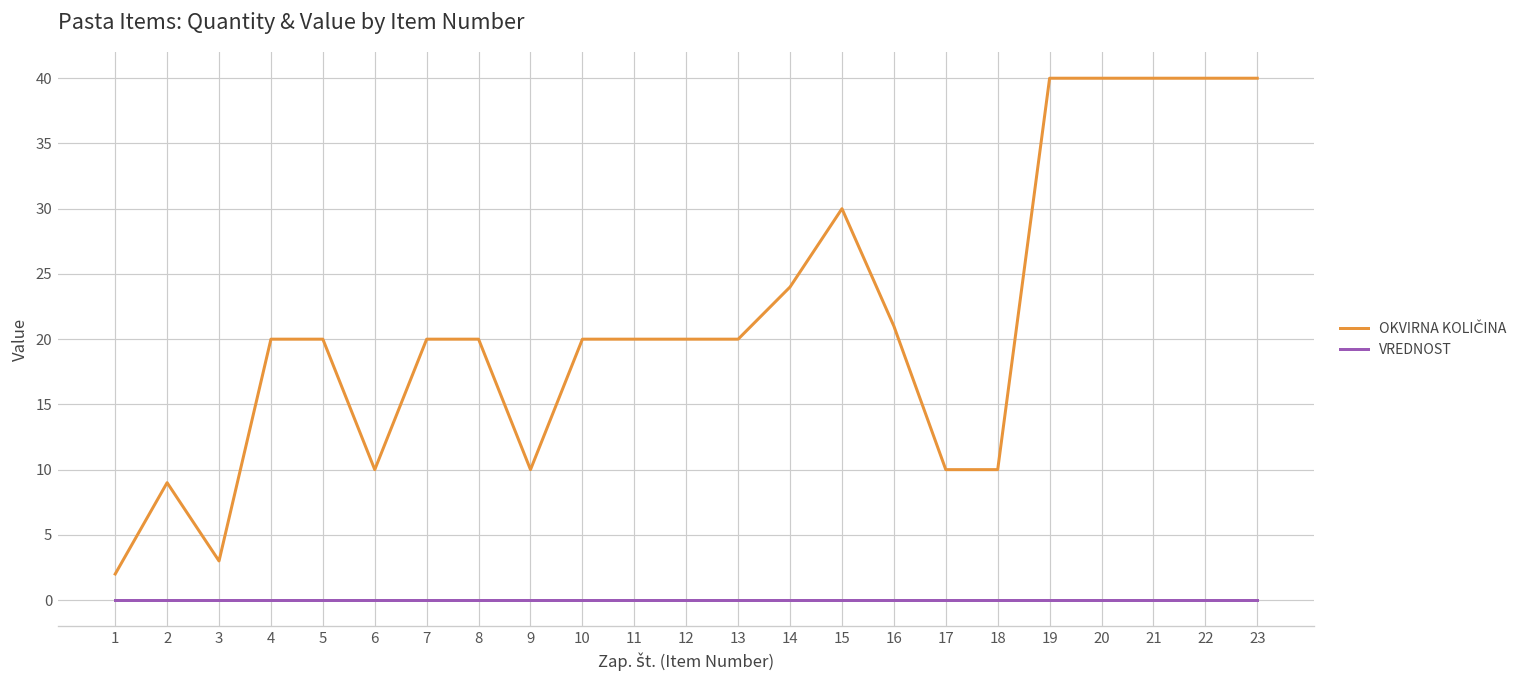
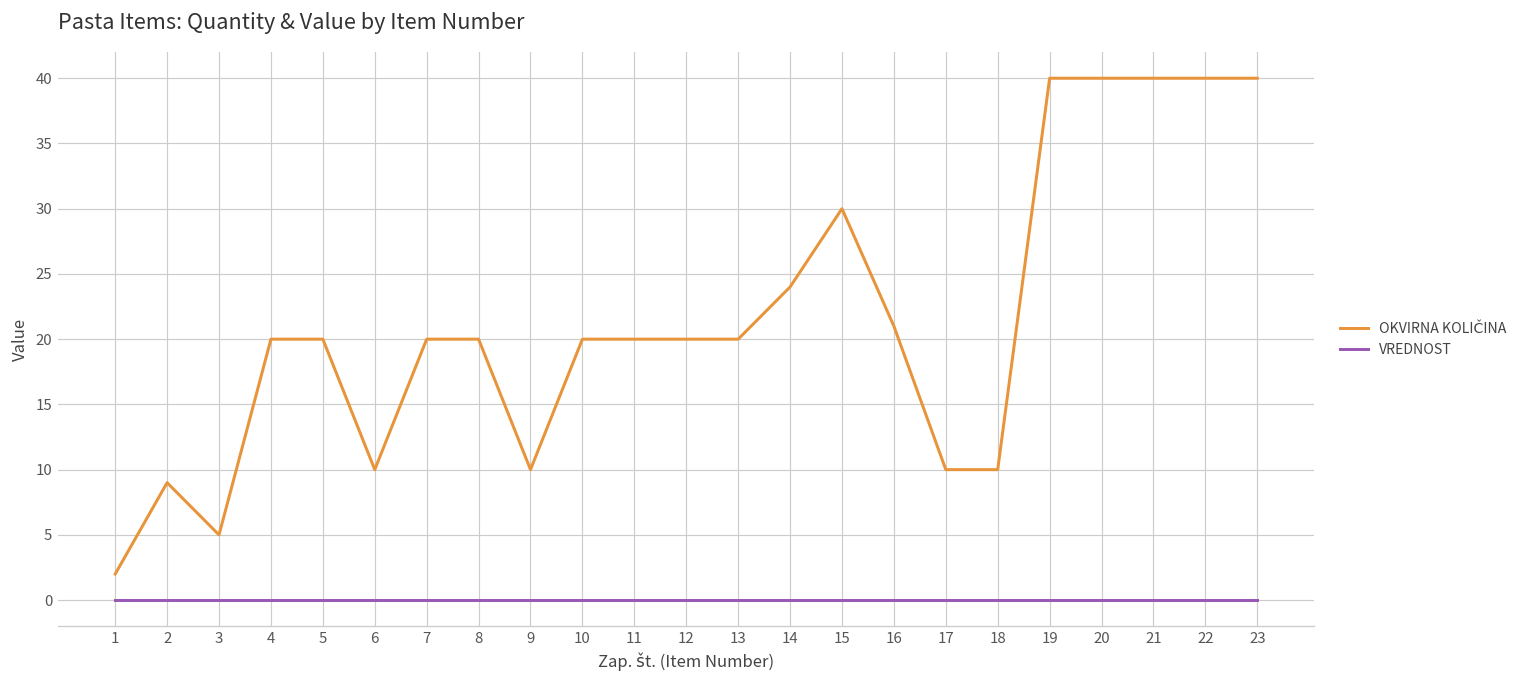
  {
    "OKVIRNA KOLIČINA": {
      "1": 2,
      "2": 9,
-     "3": 3,
+     "3": 5,
      "4": 20,
      "5": 20,
      "6": 10,
      "7": 20,
      "8": 20,
      "9": 10,
      "10": 20,
      "11": 20,
      "12": 20,
      "13": 20,
      "14": 24,
      "15": 30,
      "16": 21,
      "17": 10,
      "18": 10,
      "19": 40,
      "20": 40,
      "21": 40,
      "22": 40,
      "23": 40
    },
    "VREDNOST": {
      "1": 0,
      "2": 0,
      "3": 0,
      "4": 0,
      "5": 0,
      "6": 0,
      "7": 0,
      "8": 0,
      "9": 0,
      "10": 0,
      "11": 0,
      "12": 0,
      "13": 0,
      "14": 0,
      "15": 0,
      "16": 0,
      "17": 0,
      "18": 0,
      "19": 0,
      "20": 0,
      "21": 0,
      "22": 0,
      "23": 0
    }
  }
